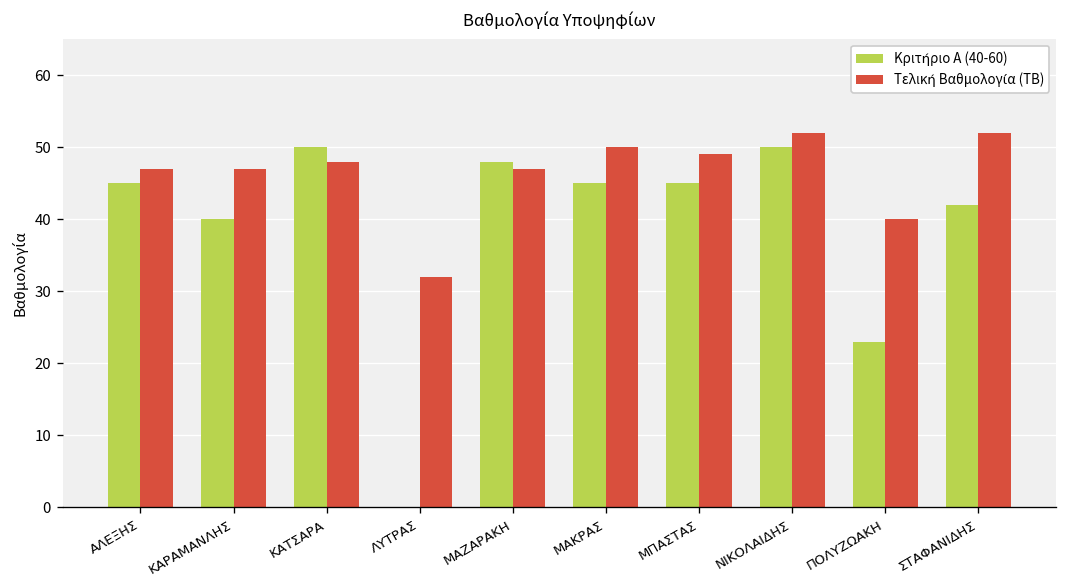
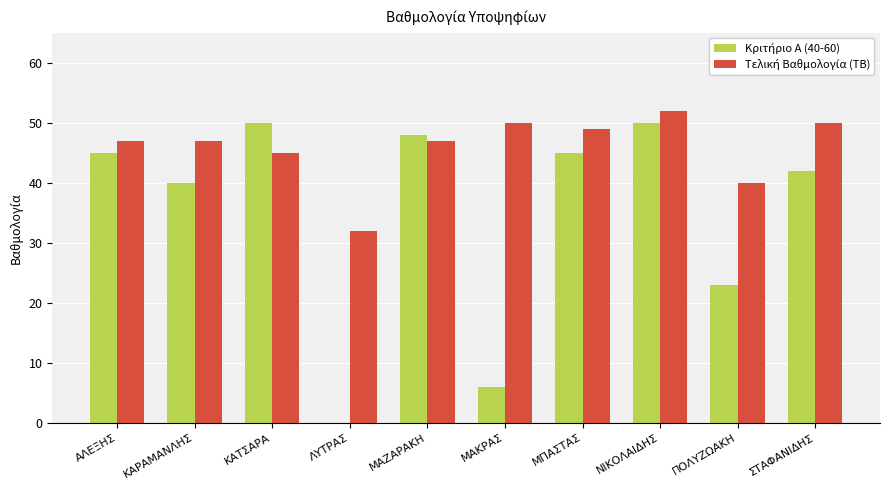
  {
    "Κριτήριο Α (40-60)": {
      "ΑΛΕΞΗΣ": 45,
      "ΚΑΡΑΜΑΝΛΗΣ": 40,
      "ΚΑΤΣΑΡΑ": 50,
      "ΛΥΤΡΑΣ": 0,
      "ΜΑΖΑΡΑΚΗ": 48,
-     "ΜΑΚΡΑΣ": 45,
+     "ΜΑΚΡΑΣ": 6,
      "ΜΠΑΣΤΑΣ": 45,
      "ΝΙΚΟΛΑΙΔΗΣ": 50,
      "ΠΟΛΥΖΩΑΚΗ": 23,
      "ΣΤΑΦΑΝΙΔΗΣ": 42
    },
    "Τελική Βαθμολογία (ΤΒ)": {
      "ΑΛΕΞΗΣ": 47,
      "ΚΑΡΑΜΑΝΛΗΣ": 47,
-     "ΚΑΤΣΑΡΑ": 48,
+     "ΚΑΤΣΑΡΑ": 45,
      "ΛΥΤΡΑΣ": 32,
      "ΜΑΖΑΡΑΚΗ": 47,
      "ΜΑΚΡΑΣ": 50,
      "ΜΠΑΣΤΑΣ": 49,
      "ΝΙΚΟΛΑΙΔΗΣ": 52,
      "ΠΟΛΥΖΩΑΚΗ": 40,
-     "ΣΤΑΦΑΝΙΔΗΣ": 52
+     "ΣΤΑΦΑΝΙΔΗΣ": 50
    }
  }
